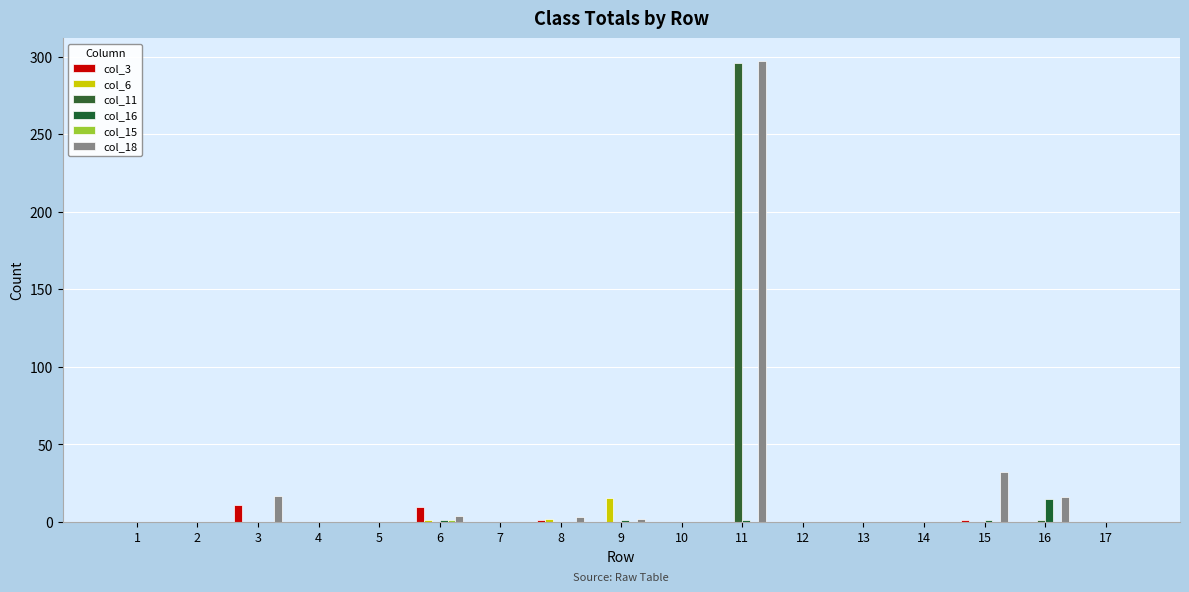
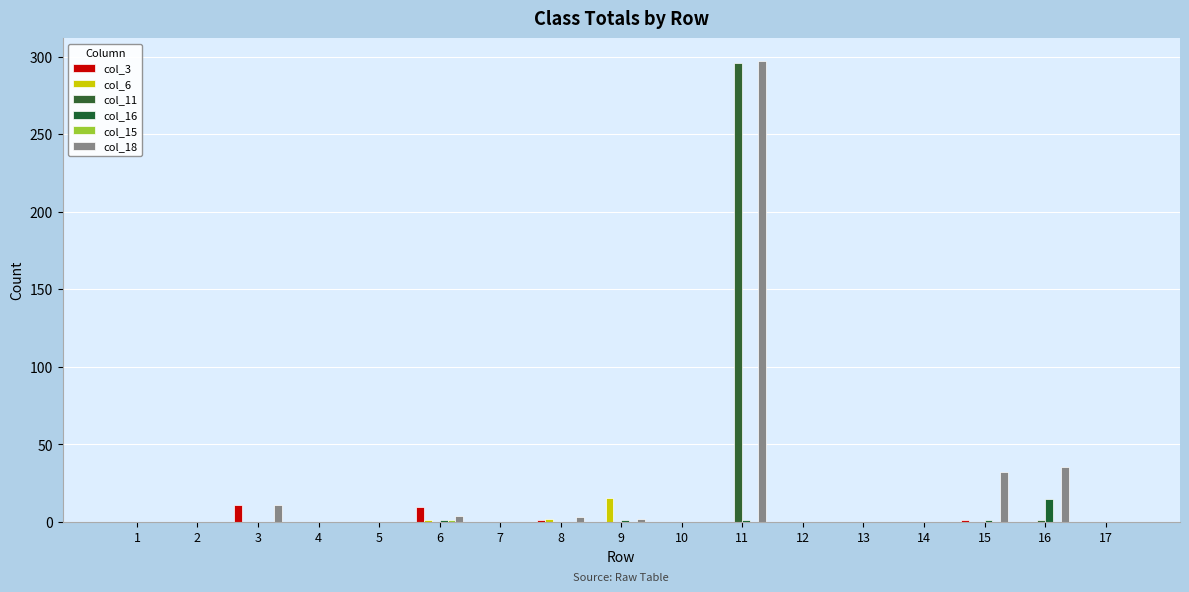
  {
    "col_3": {
      "1": 0,
      "2": 0,
      "3": 11,
      "4": 0,
      "5": 0,
      "6": 10,
      "7": 0,
      "9": 0,
      "10": 0,
      "11": 0,
      "12": 0,
      "13": 0,
      "14": 0,
      "16": 0,
      "17": 0
    },
    "col_6": {
      "1": 0,
      "2": 0,
      "3": 0,
      "4": 0,
      "5": 0,
      "7": 0,
      "8": 2,
      "9": 15,
      "10": 0,
      "11": 0,
      "12": 0,
      "13": 0,
      "14": 0,
      "15": 0,
      "16": 0,
      "17": 0
    },
    "col_15": {
      "1": 0,
      "2": 0,
      "3": 0,
      "4": 0,
      "5": 0,
      "7": 0,
      "8": 0,
      "9": 0,
      "10": 0,
      "11": 0,
      "12": 0,
      "13": 0,
      "14": 0,
      "15": 0,
      "16": 0,
      "17": 0
    },
    "col_18": {
      "1": 0,
      "2": 0,
-     "3": 17,
+     "3": 11,
      "4": 0,
      "5": 0,
      "6": 4,
      "7": 0,
      "8": 3,
      "9": 2,
      "10": 0,
      "11": 297,
      "12": 0,
      "13": 0,
      "14": 0,
      "15": 32,
-     "16": 16,
+     "16": 35,
      "17": 0
    }
  }
